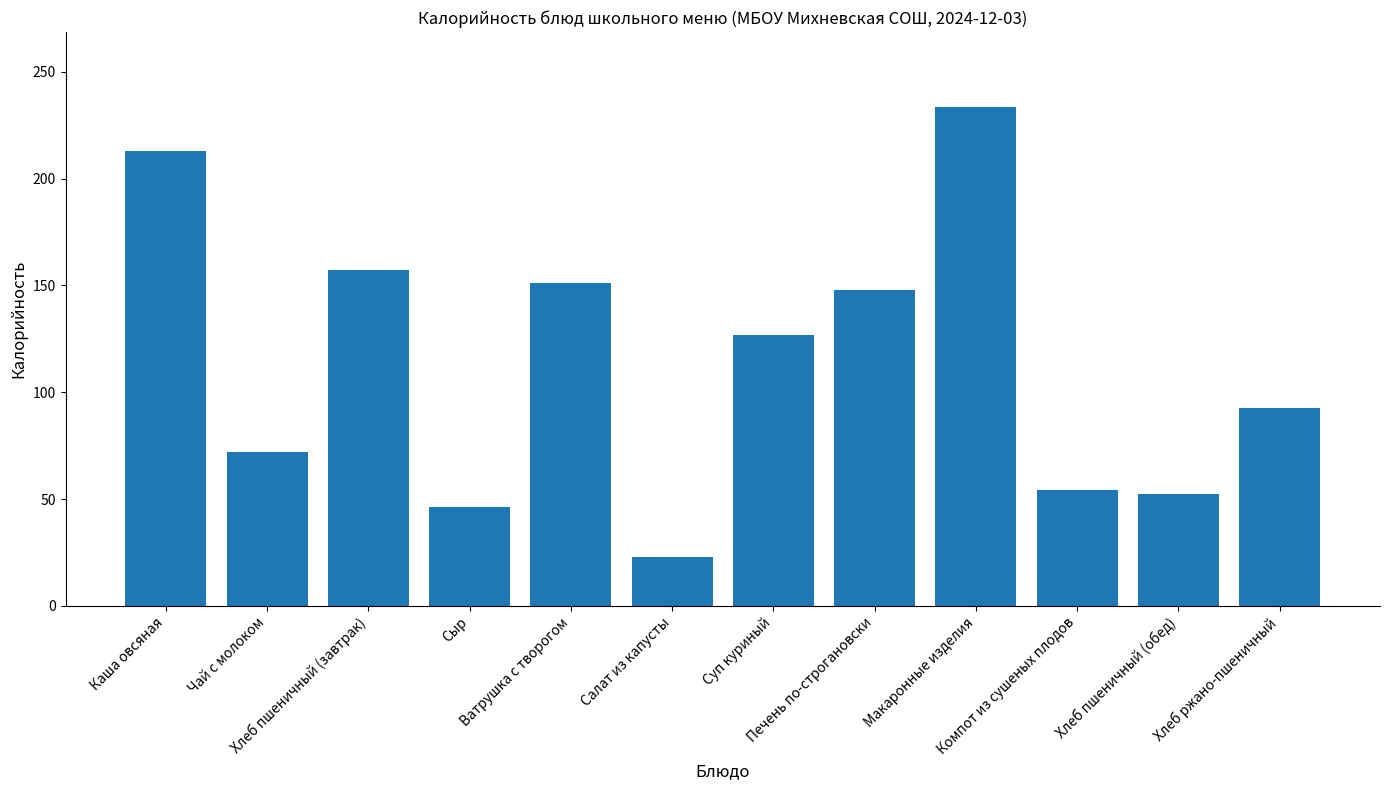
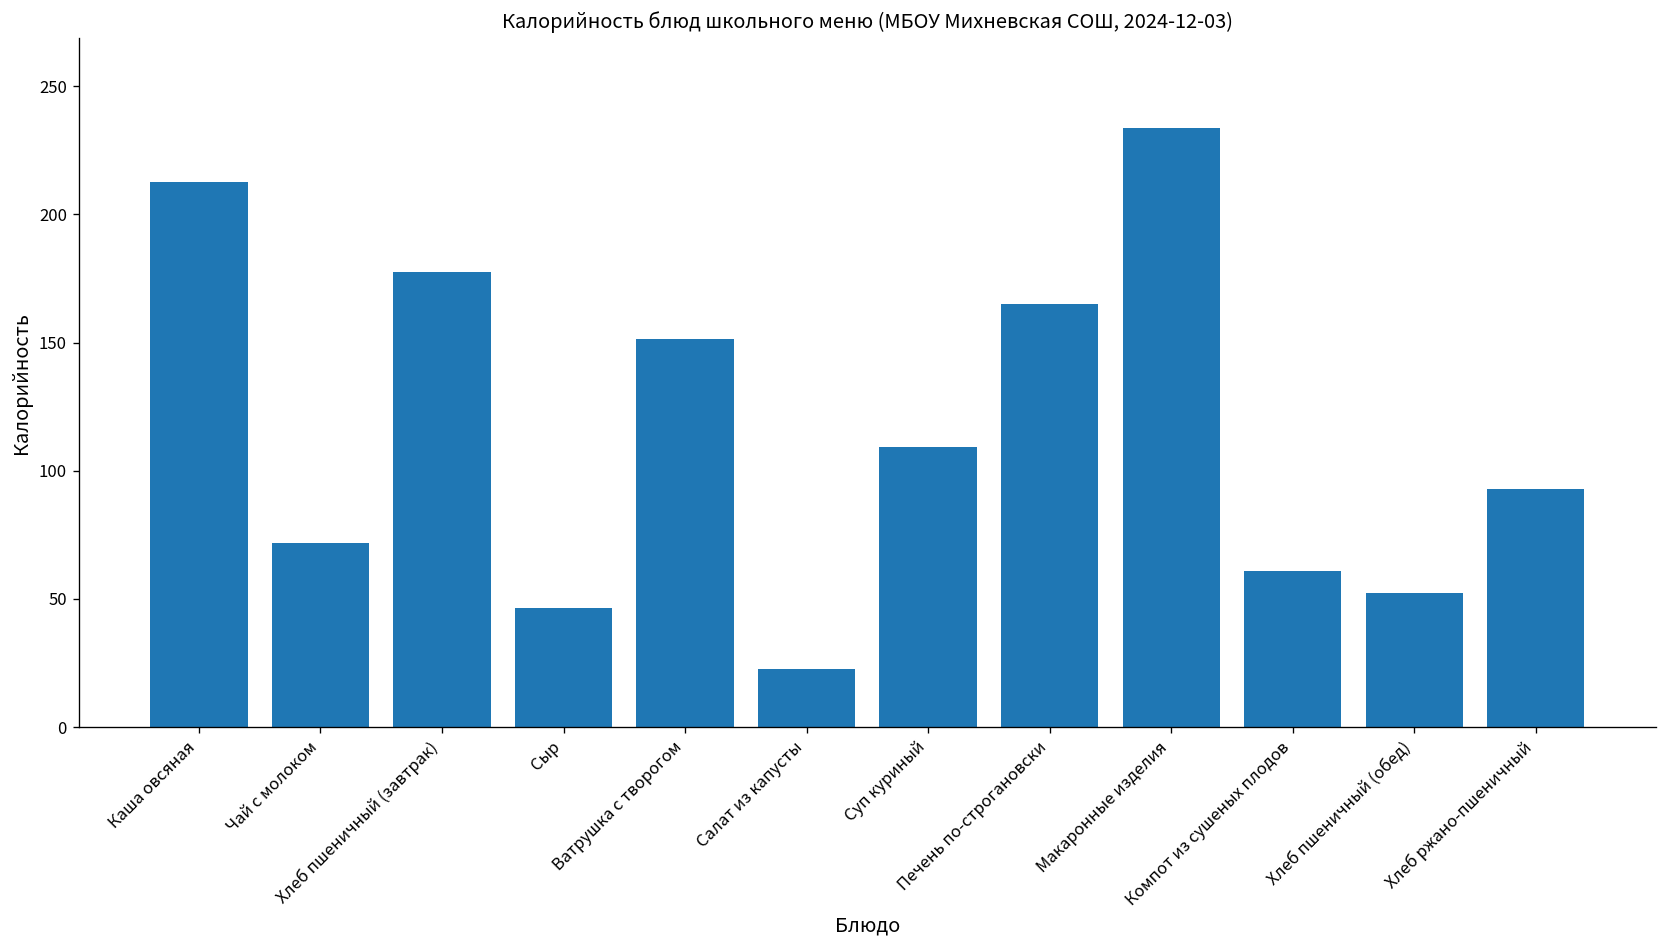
  {
    "Каша овсяная": 213,
    "Чай с молоком": 72,
-   "Хлеб пшеничный (завтрак)": 157,
+   "Хлеб пшеничный (завтрак)": 177,
    "Сыр": 46,
    "Ватрушка с творогом": 151,
    "Салат из капусты": 23,
-   "Суп куриный": 127,
-   "Печень по-строгановски": 148,
+   "Суп куриный": 109,
+   "Печень по-строгановски": 165,
    "Макаронные изделия": 234,
-   "Компот из сушеных плодов": 54,
+   "Компот из сушеных плодов": 61,
    "Хлеб пшеничный (обед)": 52,
    "Хлеб ржано-пшеничный": 93
  }
